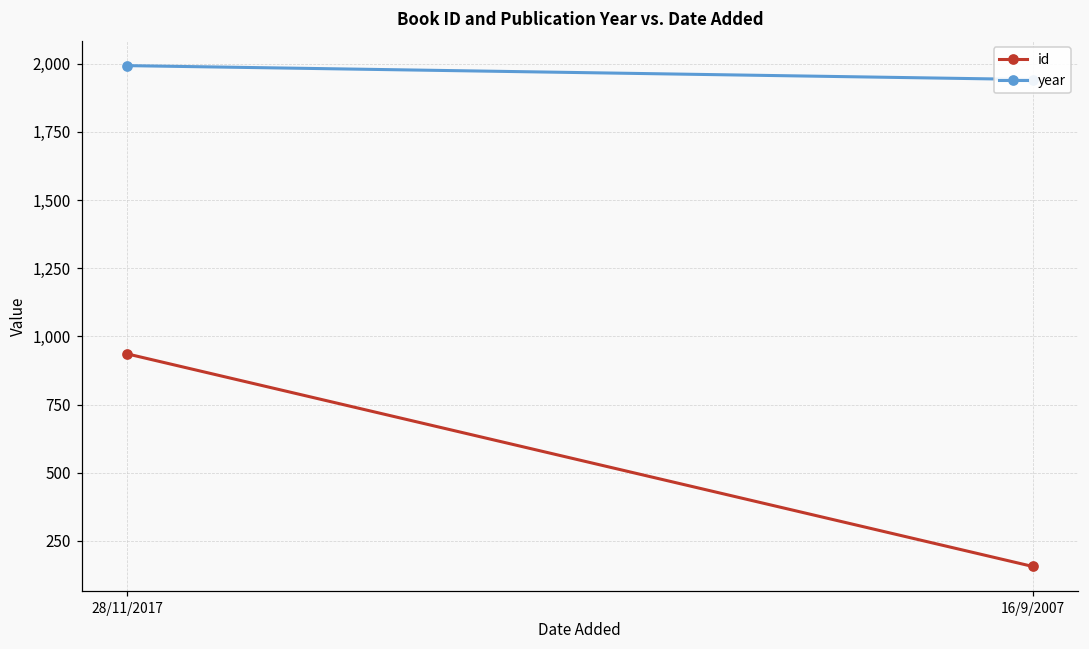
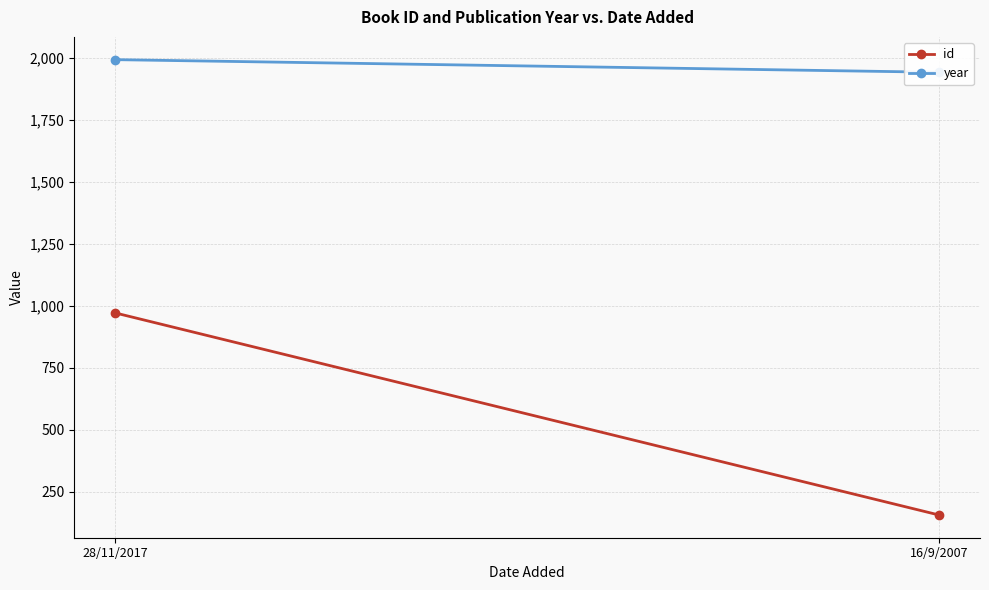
  {
    "id": {
-     "28/11/2017": "940",
+     "28/11/2017": "970",
      "16/9/2007": "160"
    },
    "year": {
      "28/11/2017": "1,990"
    }
  }
